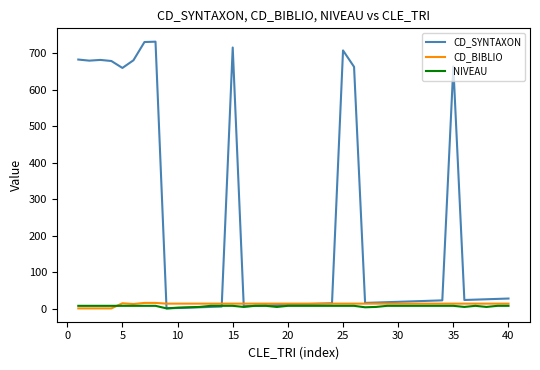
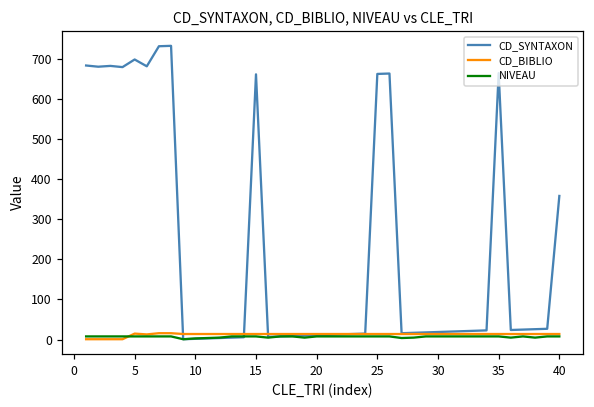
  {
    "CD_SYNTAXON": {
-     "5": 660,
-     "15": 720,
-     "25": 710,
-     "40": 30
+     "5": 700,
+     "15": 660,
+     "25": 660,
+     "40": 360
    },
    "CD_BIBLIO": {
      "10": 10
    }
  }
